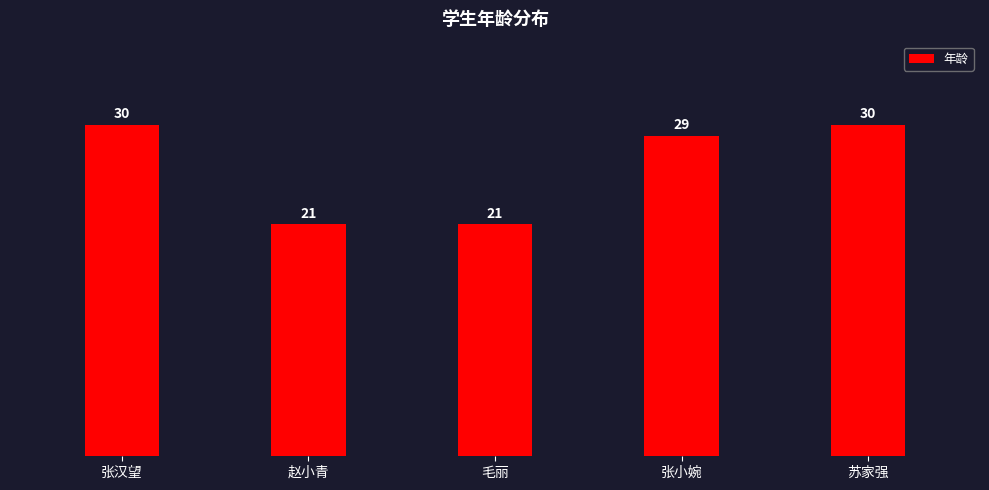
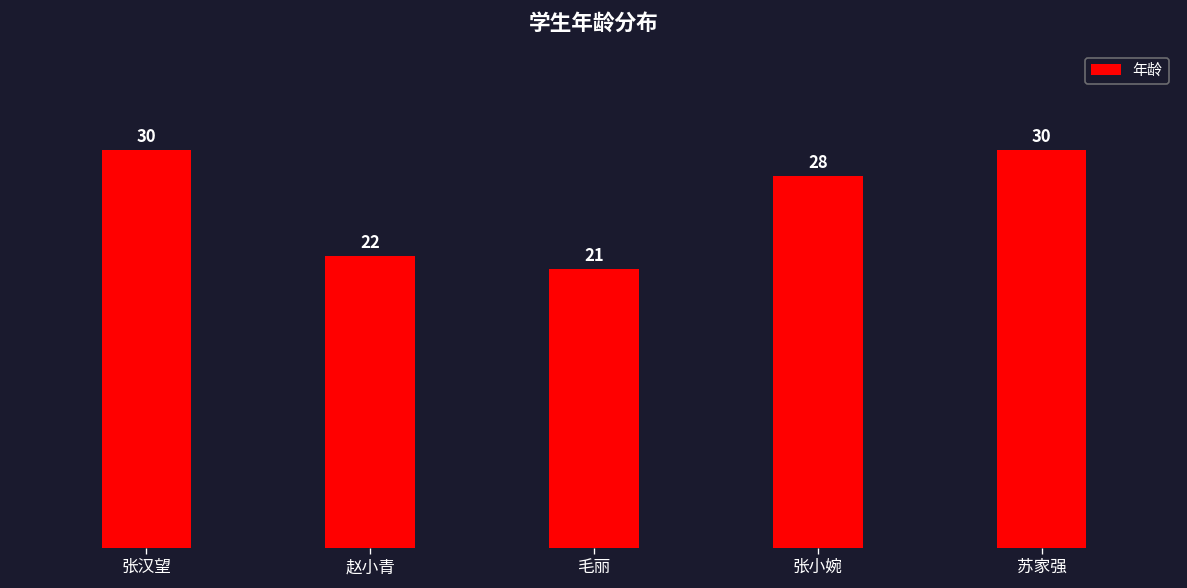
  {
    "张汉望": 30,
-   "赵小青": 21,
+   "赵小青": 22,
    "毛丽": 21,
-   "张小婉": 29,
+   "张小婉": 28,
    "苏家强": 30
  }
